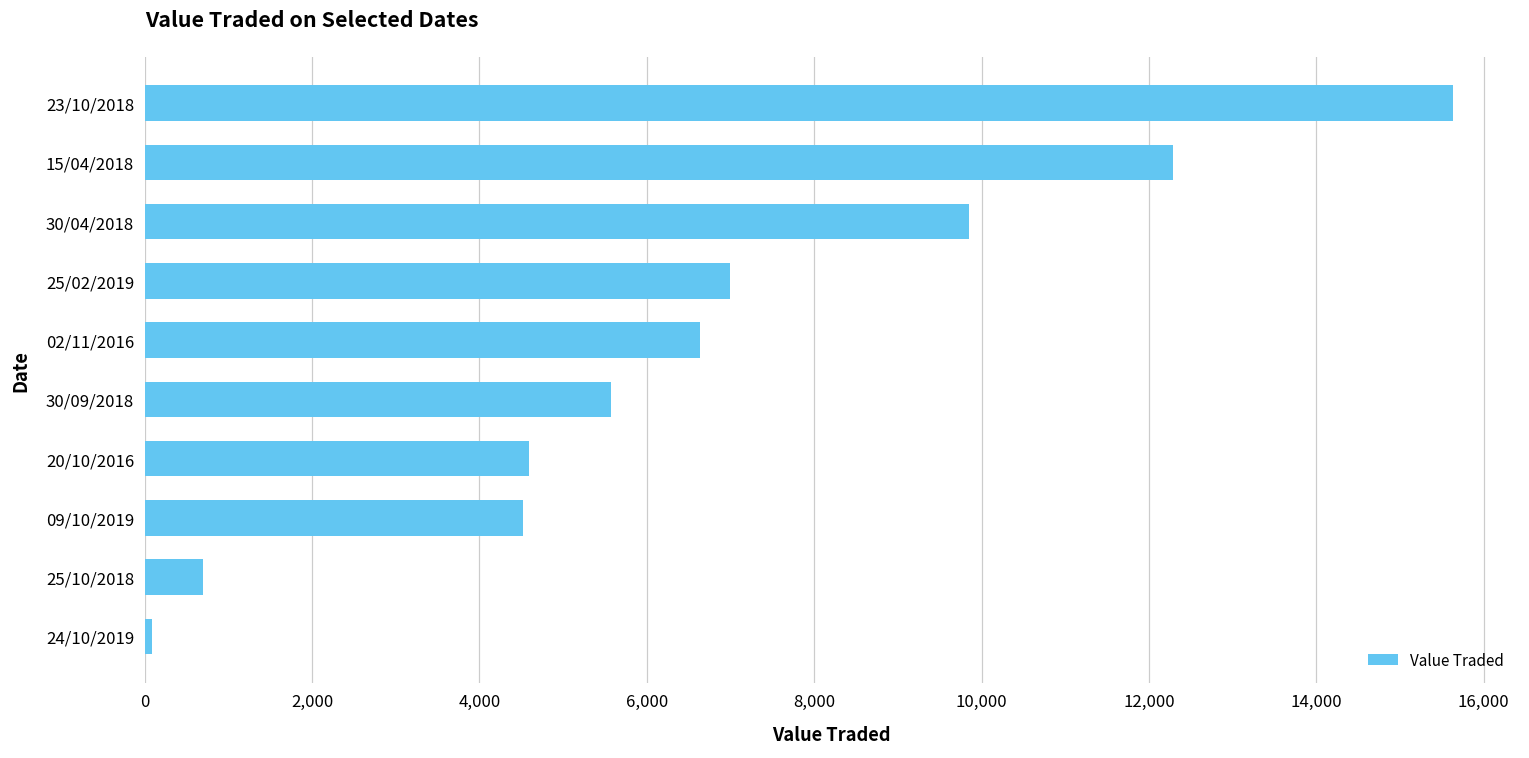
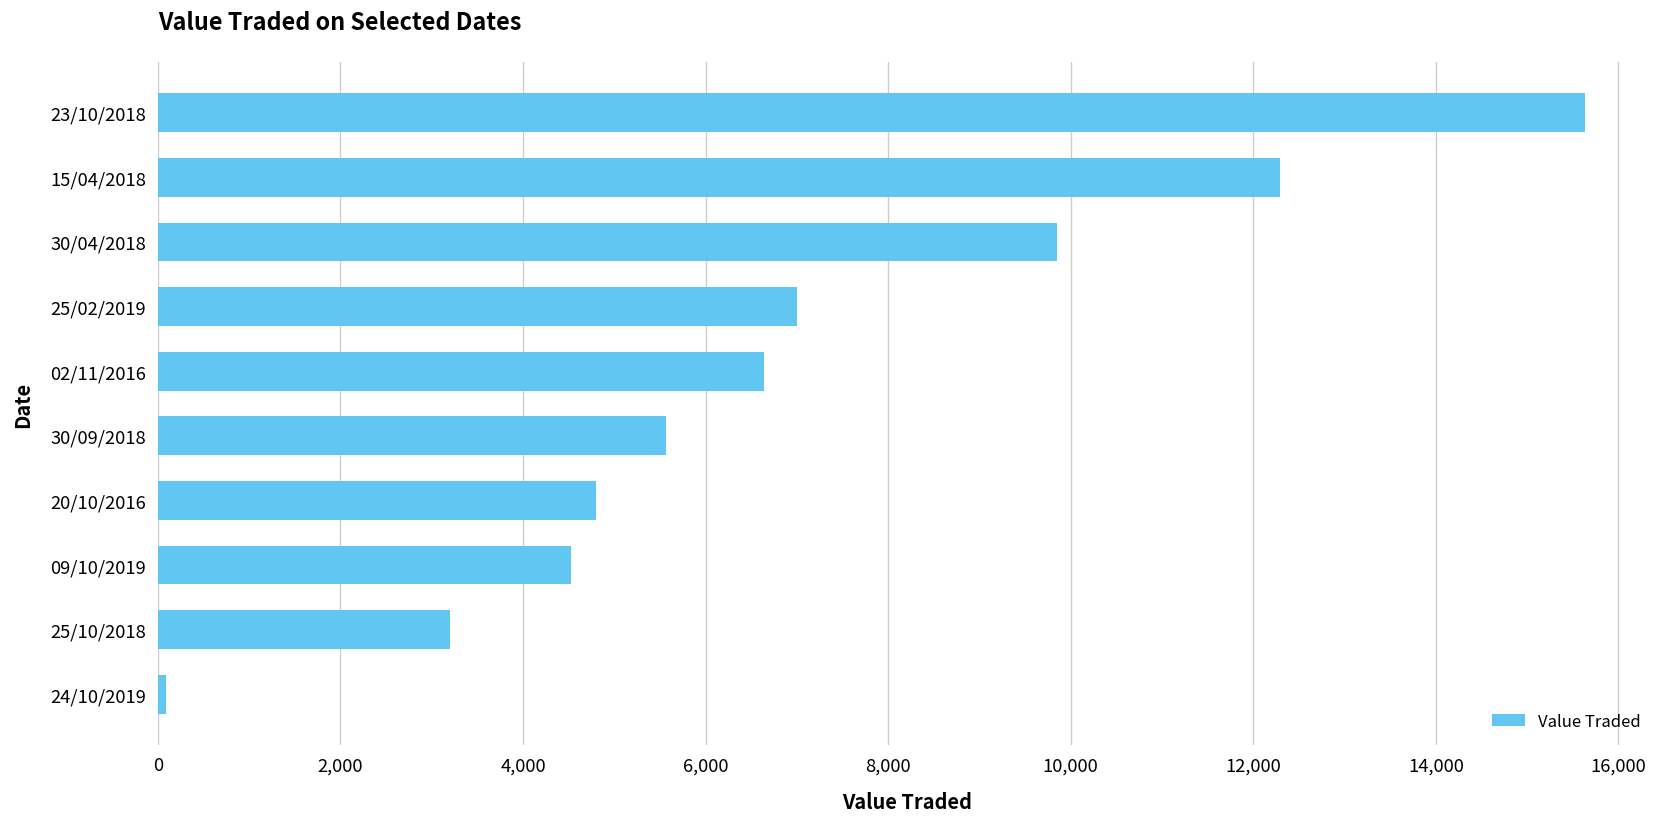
  {
    "23/10/2018": "15,600",
    "15/04/2018": "12,300",
    "30/04/2018": "9,900",
    "25/02/2019": "7,000",
    "02/11/2016": "6,600",
    "30/09/2018": "5,600",
-   "20/10/2016": "4,600",
+   "20/10/2016": "4,800",
    "09/10/2019": "4,500",
-   "25/10/2018": "700",
+   "25/10/2018": "3,200",
    "24/10/2019": "100"
  }
